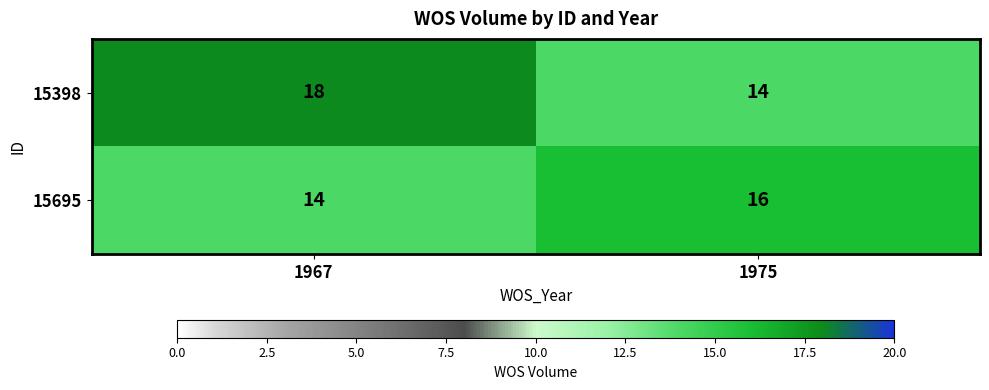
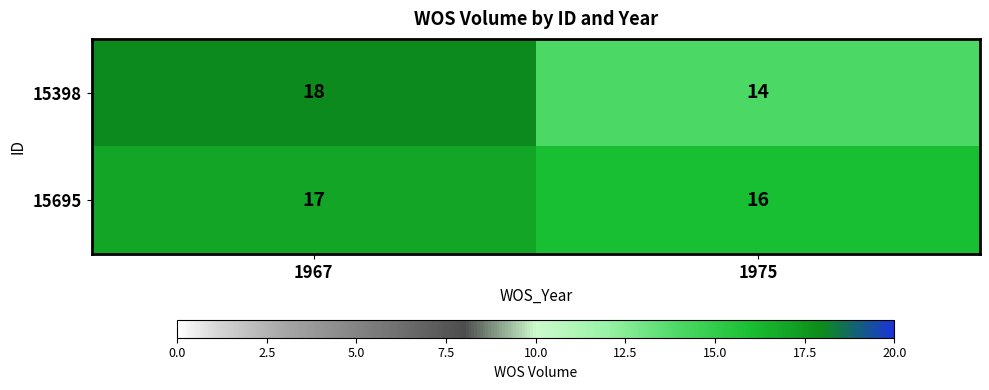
  {
    "15398": {
      "1967": 18,
      "1975": 14
    },
    "15695": {
-     "1967": 14,
+     "1967": 17,
      "1975": 16
    }
  }
